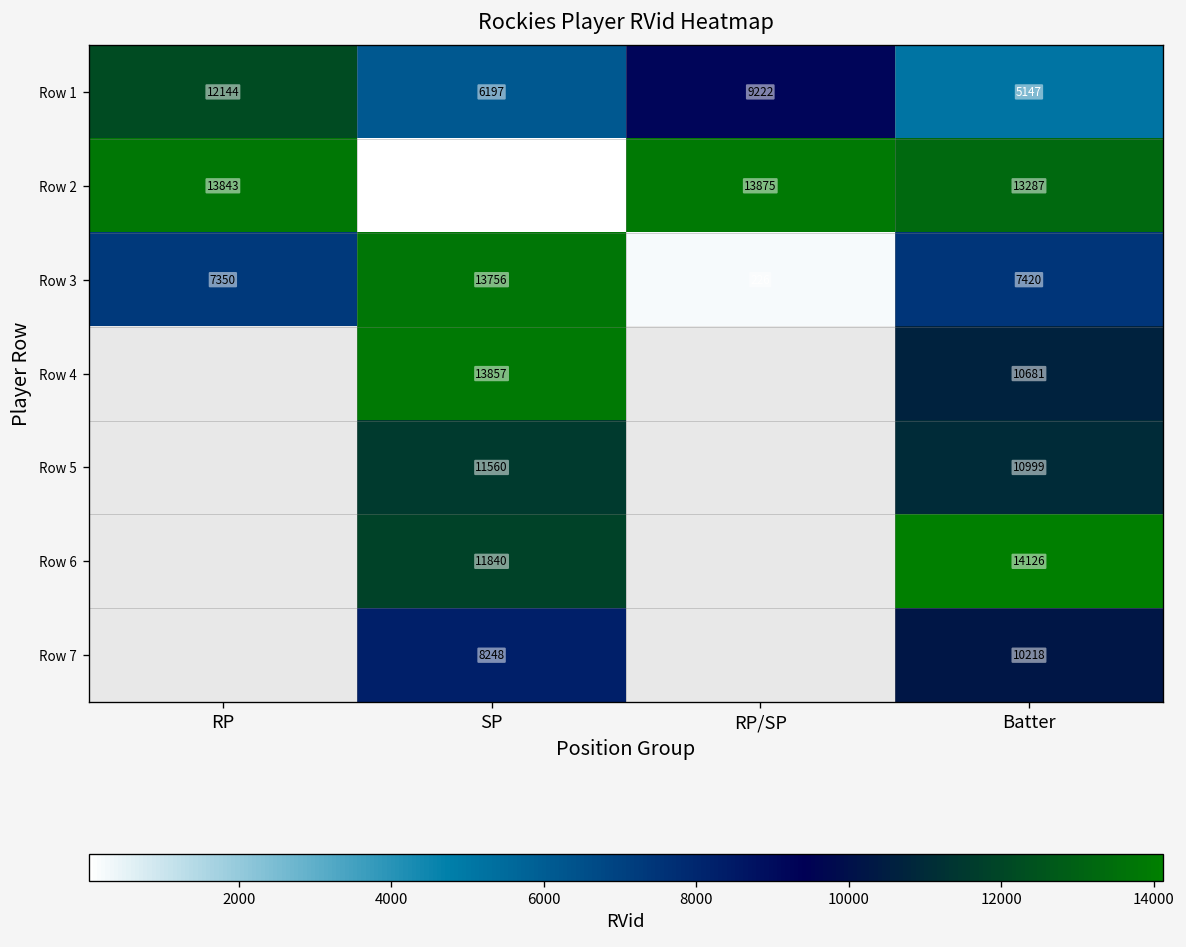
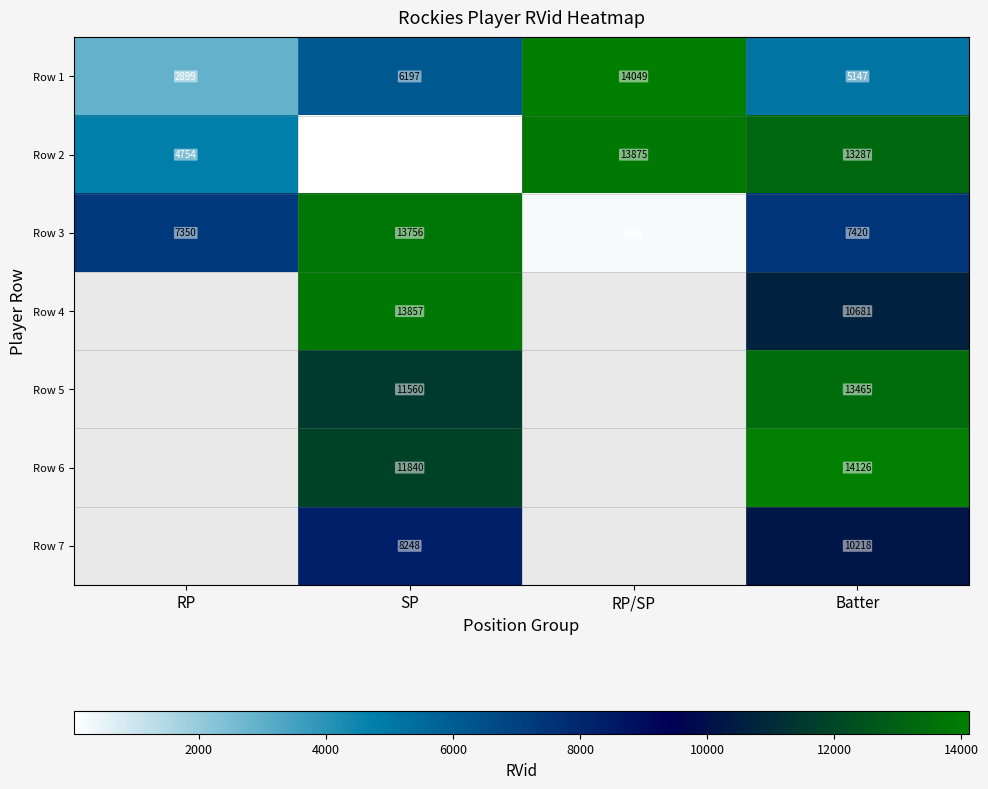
  {
    "Row 1": {
-     "RP": 12144,
-     "RP/SP": 9222
+     "RP": 2899,
+     "RP/SP": 14049
    },
    "Row 2": {
-     "RP": 13843
+     "RP": 4754
    },
    "Row 5": {
-     "Batter": 10999
+     "Batter": 13465
    }
  }
